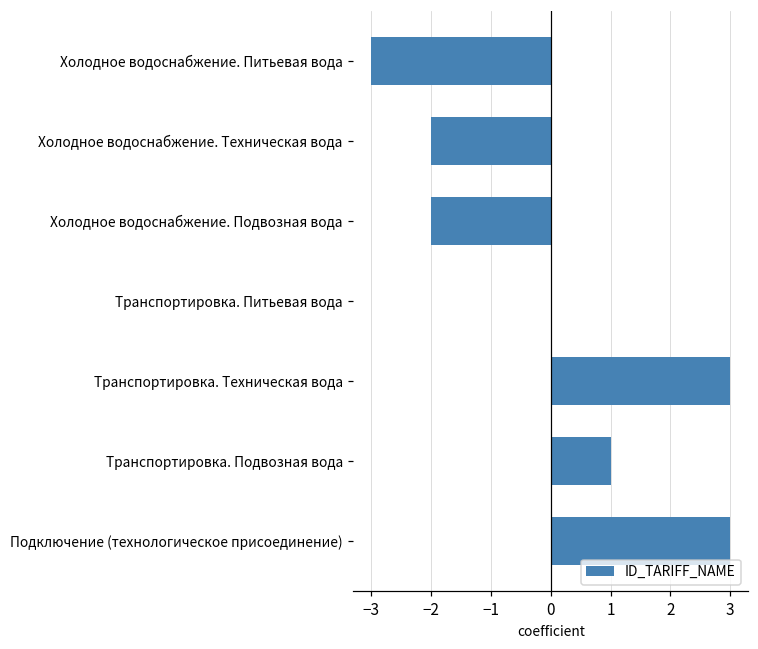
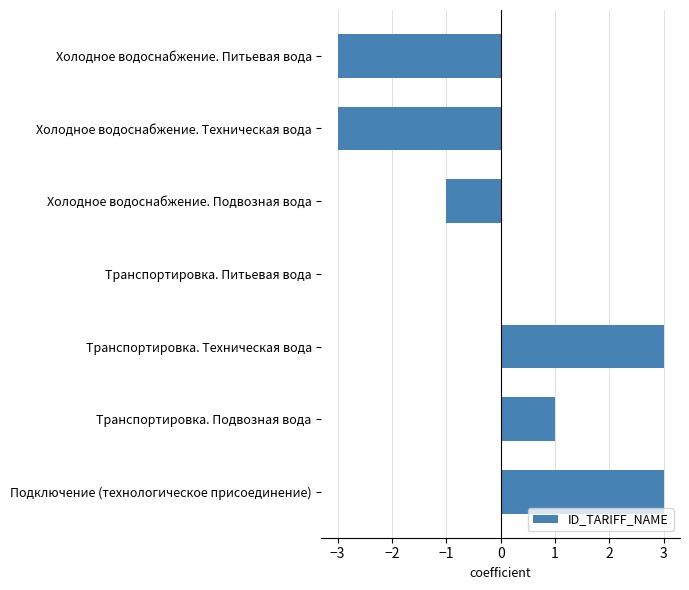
  {
    "Холодное водоснабжение. Питьевая вода": -3.0,
-   "Холодное водоснабжение. Техническая вода": -2.0,
-   "Холодное водоснабжение. Подвозная вода": -2.0,
+   "Холодное водоснабжение. Техническая вода": -3.0,
+   "Холодное водоснабжение. Подвозная вода": -1.0,
    "Транспортировка. Питьевая вода": 0.0,
    "Транспортировка. Техническая вода": 3.0,
    "Транспортировка. Подвозная вода": 1.0,
    "Подключение (технологическое присоединение)": 3.0
  }
